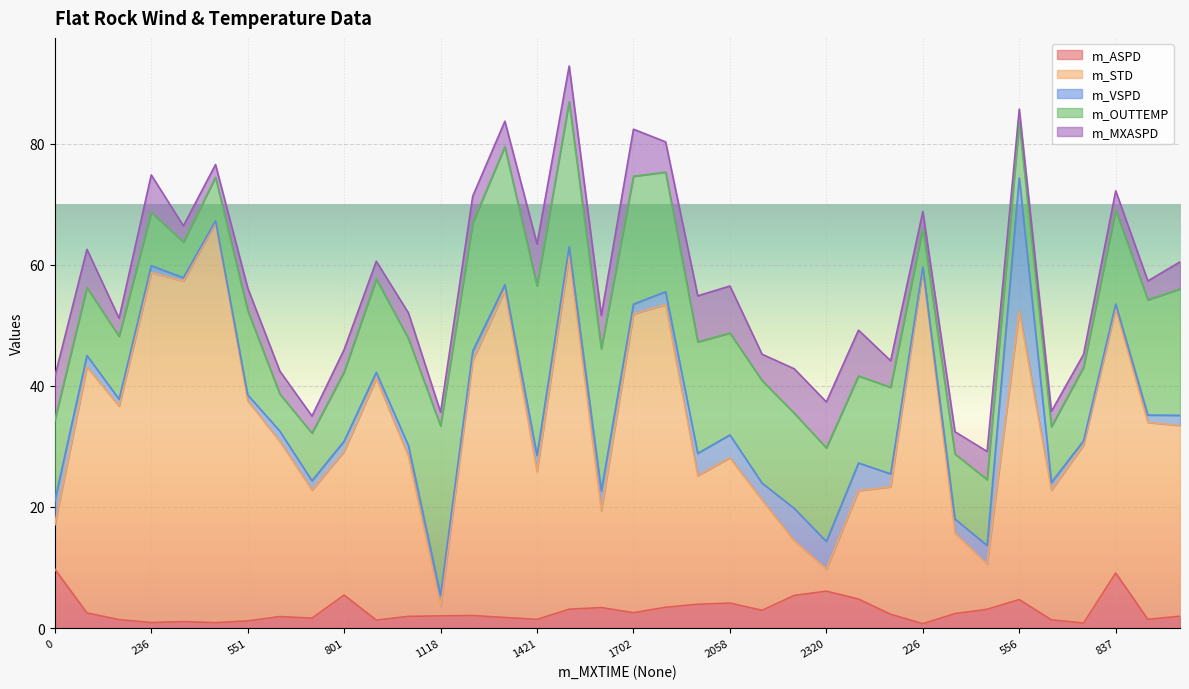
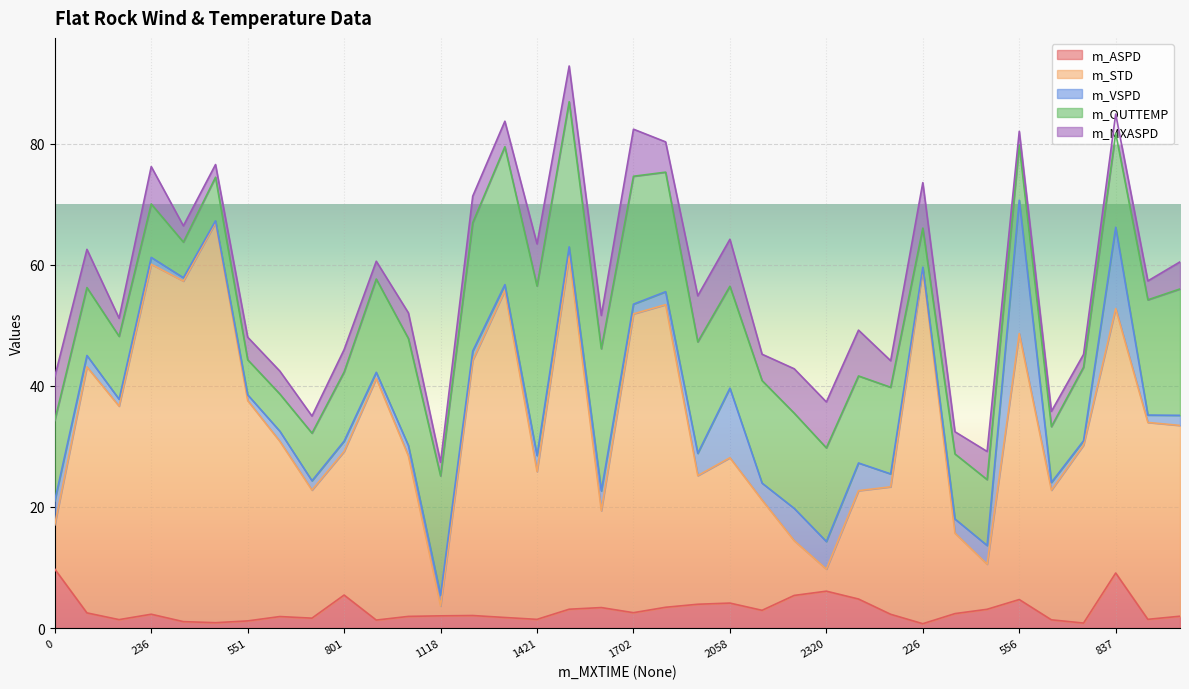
  {
    "m_ASPD": {
      "0": 10,
-     "236": 1,
+     "236": 2,
      "551": 1,
      "801": 5,
      "1118": 2,
      "1421": 1,
      "1702": 3,
      "2058": 4,
      "2320": 6,
      "226": 1,
      "556": 5,
      "837": 9
    },
    "m_STD": {
      "0": 7,
      "236": 58,
      "551": 36,
      "801": 24,
      "1118": 2,
      "1421": 24,
      "1702": 49,
      "2058": 24,
      "2320": 4,
-     "556": 48,
+     "556": 44,
      "837": 44
    },
    "m_VSPD": {
      "0": 4,
      "236": 1,
      "551": 1,
      "801": 2,
      "1118": 2,
      "1421": 3,
      "1702": 2,
-     "2058": 4,
+     "2058": 11,
      "2320": 5,
      "556": 22,
-     "837": 1
+     "837": 13
    },
    "m_OUTTEMP": {
      "0": 13,
      "236": 9,
-     "551": 14,
+     "551": 6,
      "801": 11,
-     "1118": 28,
+     "1118": 20,
      "1421": 28,
      "1702": 21,
      "2058": 17,
      "2320": 15,
      "226": 6,
      "556": 9
    },
    "m_MXASPD": {
      "0": 7,
      "236": 6,
      "551": 4,
      "801": 4,
      "1118": 2,
      "1421": 7,
      "1702": 8,
      "2058": 8,
      "2320": 8,
-     "226": 3,
+     "226": 8,
      "556": 2
    }
  }
